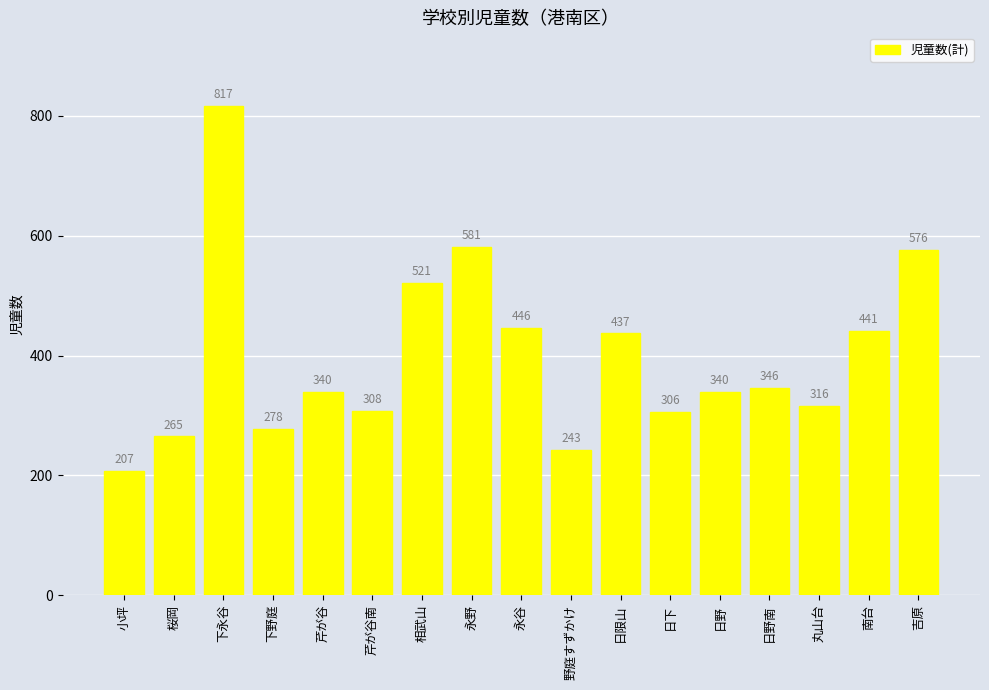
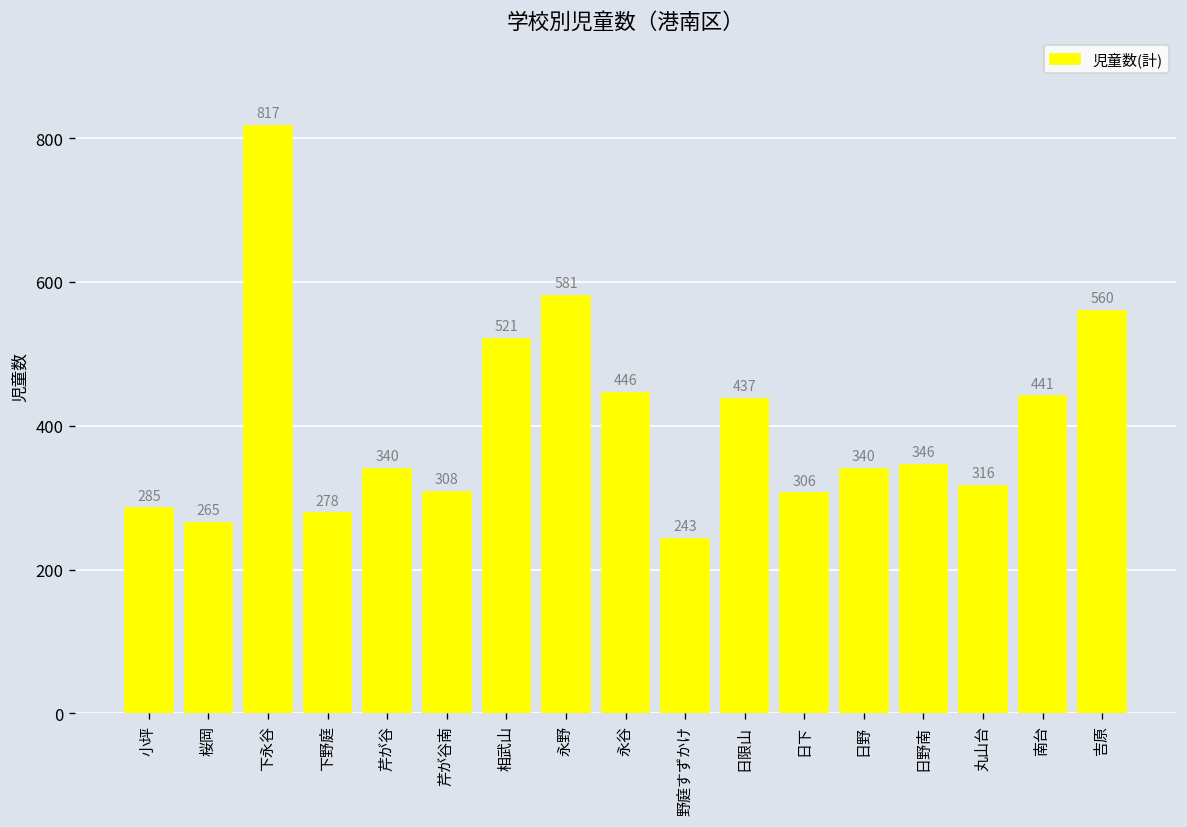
  {
-   "小坪": 207,
+   "小坪": 285,
    "桜岡": 265,
    "下永谷": 817,
    "下野庭": 278,
    "芹が谷": 340,
    "芹が谷南": 308,
    "相武山": 521,
    "永野": 581,
    "永谷": 446,
    "野庭すずかけ": 243,
    "日限山": 437,
    "日下": 306,
    "日野": 340,
    "日野南": 346,
    "丸山台": 316,
    "南台": 441,
-   "吉原": 576
+   "吉原": 560
  }
